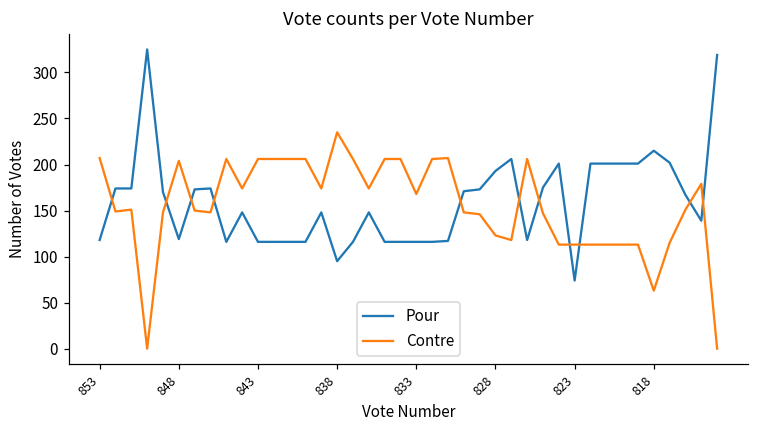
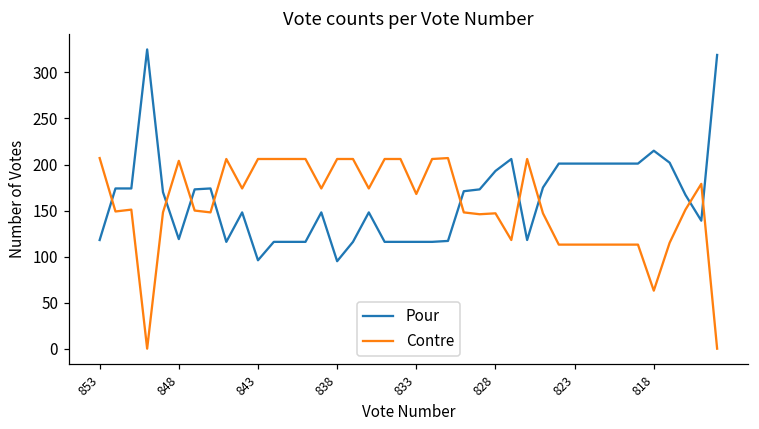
  {
    "Pour": {
      "853": 120,
      "848": 120,
-     "843": 120,
+     "843": 100,
      "838": 100,
      "833": 120,
      "828": 190,
-     "823": 70,
+     "823": 200,
      "818": 220
    },
    "Contre": {
      "853": 210,
      "848": 200,
      "843": 210,
-     "838": 240,
+     "838": 210,
      "833": 170,
-     "828": 120,
+     "828": 150,
      "823": 110,
      "818": 60
    }
  }
